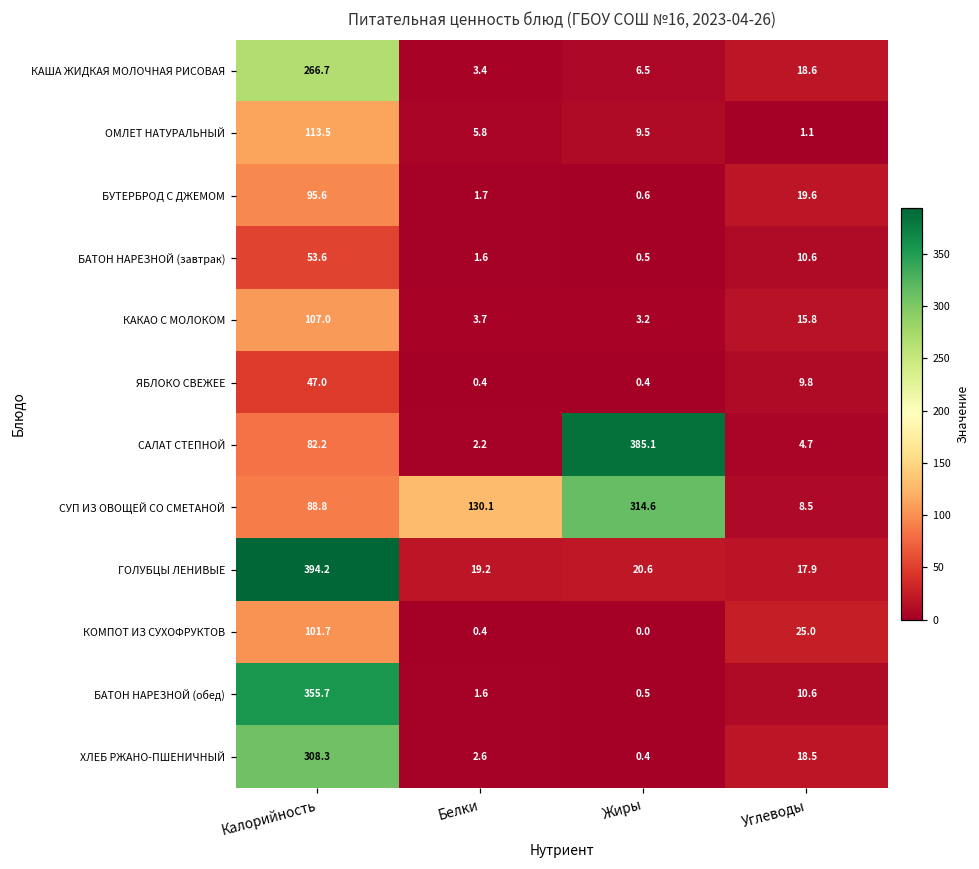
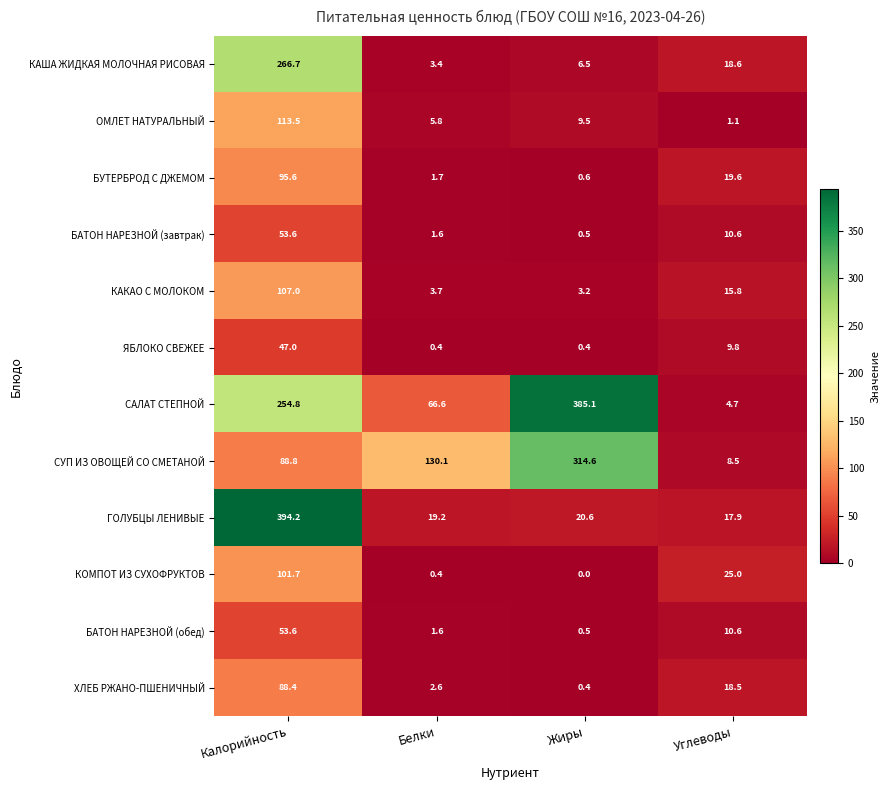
  {
    "КАША ЖИДКАЯ МОЛОЧНАЯ РИСОВАЯ": {
      "Калорийность": 266.7,
      "Белки": 3.4,
      "Жиры": 6.5,
      "Углеводы": 18.6
    },
    "ОМЛЕТ НАТУРАЛЬНЫЙ": {
      "Калорийность": 113.5,
      "Белки": 5.8,
      "Жиры": 9.5,
      "Углеводы": 1.1
    },
    "БУТЕРБРОД С ДЖЕМОМ": {
      "Калорийность": 95.6,
      "Белки": 1.7,
      "Жиры": 0.6,
      "Углеводы": 19.6
    },
    "БАТОН НАРЕЗНОЙ (завтрак)": {
      "Калорийность": 53.6,
      "Белки": 1.6,
      "Жиры": 0.5,
      "Углеводы": 10.6
    },
    "КАКАО С МОЛОКОМ": {
      "Калорийность": 107.0,
      "Белки": 3.7,
      "Жиры": 3.2,
      "Углеводы": 15.8
    },
    "ЯБЛОКО СВЕЖЕЕ": {
      "Калорийность": 47.0,
      "Белки": 0.4,
      "Жиры": 0.4,
      "Углеводы": 9.8
    },
    "САЛАТ СТЕПНОЙ": {
-     "Калорийность": 82.2,
-     "Белки": 2.2,
+     "Калорийность": 254.8,
+     "Белки": 66.6,
      "Жиры": 385.1,
      "Углеводы": 4.7
    },
    "СУП ИЗ ОВОЩЕЙ СО СМЕТАНОЙ": {
      "Калорийность": 88.8,
      "Белки": 130.1,
      "Жиры": 314.6,
      "Углеводы": 8.5
    },
    "ГОЛУБЦЫ ЛЕНИВЫЕ": {
      "Калорийность": 394.2,
      "Белки": 19.2,
      "Жиры": 20.6,
      "Углеводы": 17.9
    },
    "КОМПОТ ИЗ СУХОФРУКТОВ": {
      "Калорийность": 101.7,
      "Белки": 0.4,
      "Жиры": 0.0,
      "Углеводы": 25.0
    },
    "БАТОН НАРЕЗНОЙ (обед)": {
-     "Калорийность": 355.7,
+     "Калорийность": 53.6,
      "Белки": 1.6,
      "Жиры": 0.5,
      "Углеводы": 10.6
    },
    "ХЛЕБ РЖАНО-ПШЕНИЧНЫЙ": {
-     "Калорийность": 308.3,
+     "Калорийность": 88.4,
      "Белки": 2.6,
      "Жиры": 0.4,
      "Углеводы": 18.5
    }
  }
